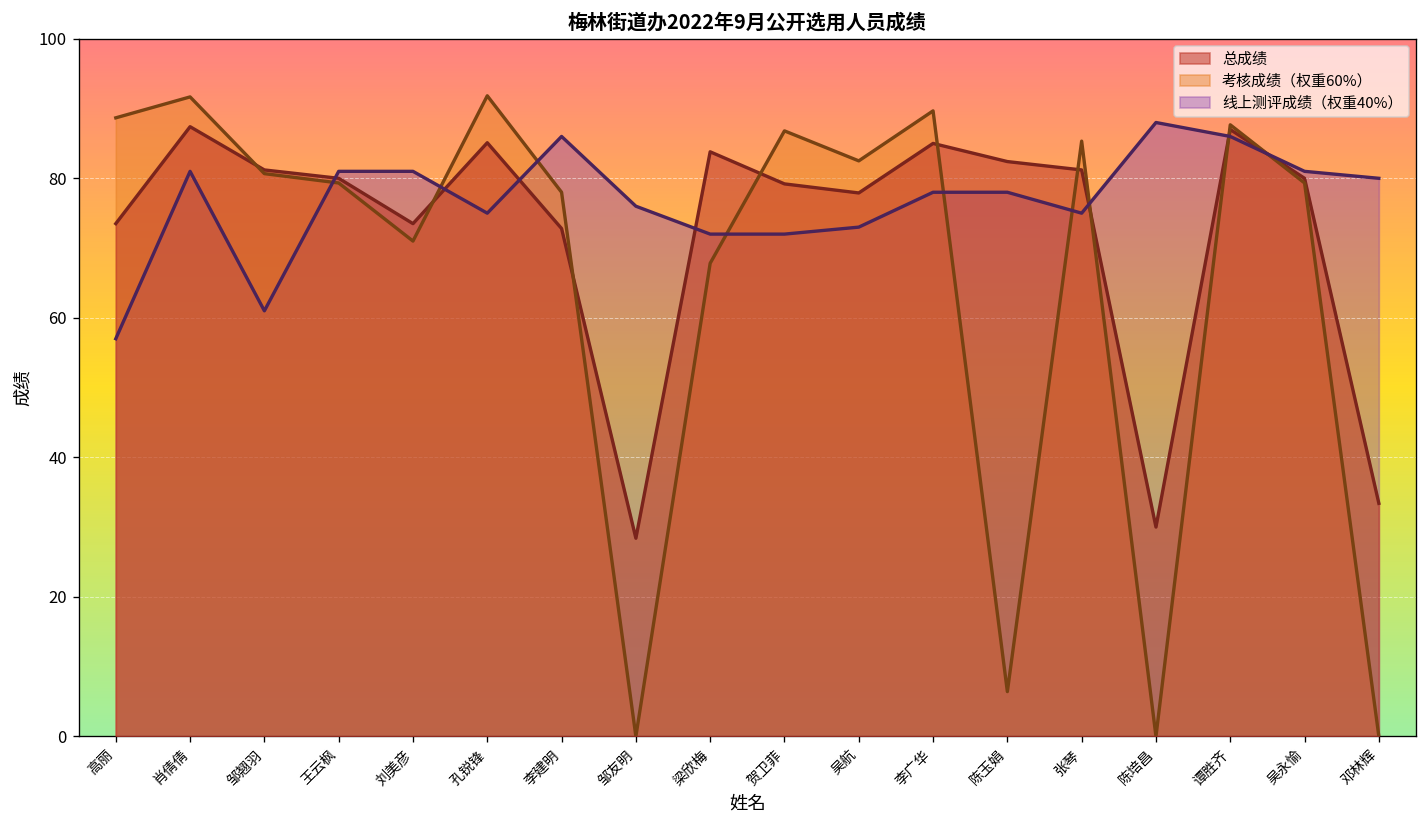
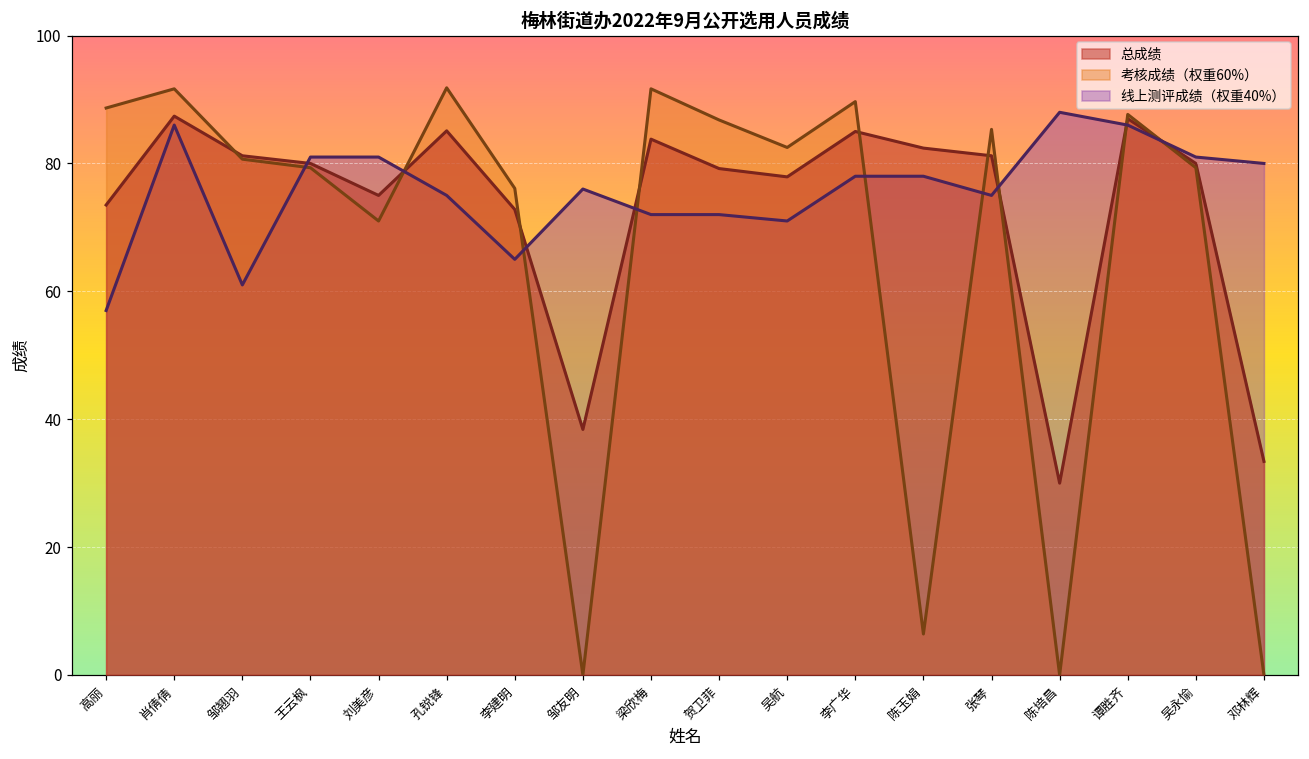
  {
    "总成绩": {
      "高丽": 74,
      "肖倩倩": 87,
      "邹翘羽": 81,
      "王云枫": 80,
-     "刘美彦": 74,
+     "刘美彦": 75,
      "孔锐锋": 85,
      "李建明": 73,
-     "邹友明": 28,
+     "邹友明": 38,
      "梁欣梅": 84,
      "贺卫菲": 79,
      "吴航": 78,
      "李广华": 85,
      "陈玉娟": 82,
      "张琴": 81,
      "陈培昌": 30,
      "谭胜齐": 87,
      "吴永愉": 80,
      "邓林辉": 33
    },
    "考核成绩（权重60%）": {
      "高丽": 89,
      "肖倩倩": 92,
      "邹翘羽": 81,
      "王云枫": 79,
      "刘美彦": 71,
      "孔锐锋": 92,
-     "李建明": 78,
+     "李建明": 76,
      "邹友明": 0,
-     "梁欣梅": 68,
+     "梁欣梅": 92,
      "贺卫菲": 87,
      "吴航": 83,
      "李广华": 90,
      "陈玉娟": 6,
      "张琴": 85,
      "陈培昌": 0,
      "谭胜齐": 88,
      "吴永愉": 79,
      "邓林辉": 0
    },
    "线上测评成绩（权重40%）": {
      "高丽": 57,
-     "肖倩倩": 81,
+     "肖倩倩": 86,
      "邹翘羽": 61,
      "王云枫": 81,
      "刘美彦": 81,
      "孔锐锋": 75,
-     "李建明": 86,
+     "李建明": 65,
      "邹友明": 76,
      "梁欣梅": 72,
      "贺卫菲": 72,
-     "吴航": 73,
+     "吴航": 71,
      "李广华": 78,
      "陈玉娟": 78,
      "张琴": 75,
      "陈培昌": 88,
      "谭胜齐": 86,
      "吴永愉": 81,
      "邓林辉": 80
    }
  }
